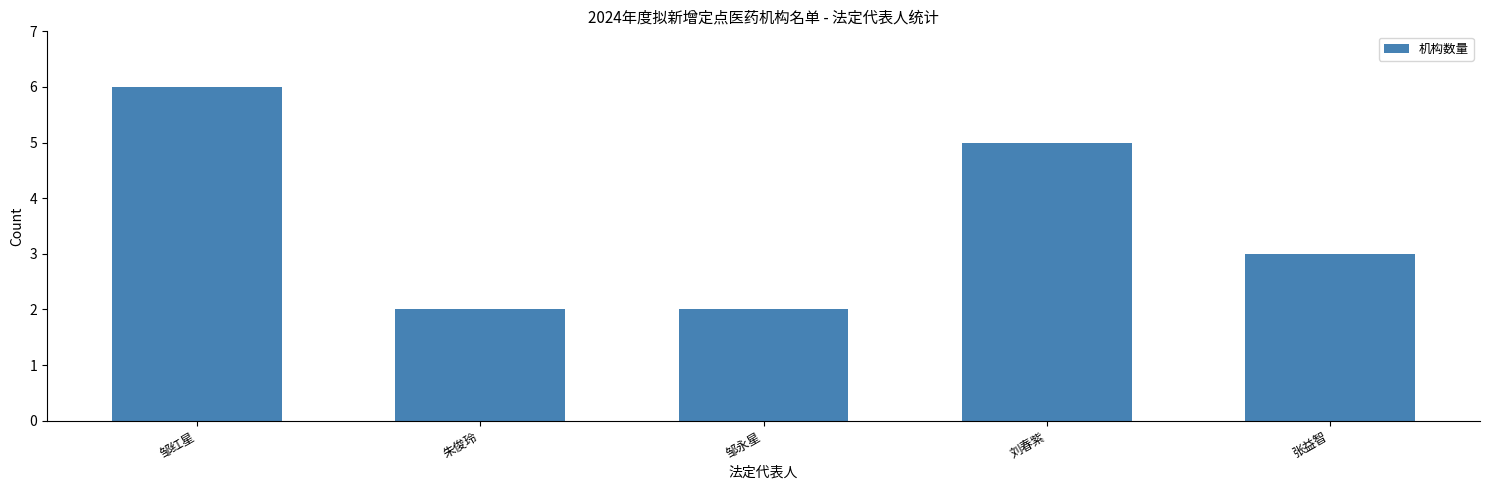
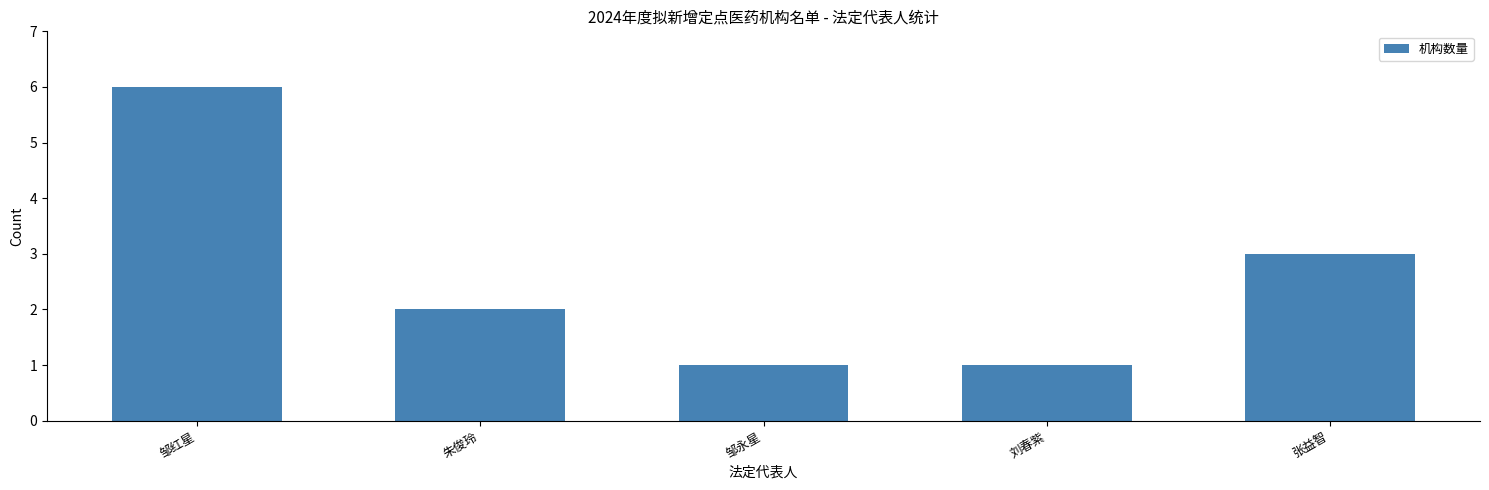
  {
    "邹红星": 6,
    "朱俊玲": 2,
-   "邹永星": 2,
-   "刘春紫": 5,
+   "邹永星": 1,
+   "刘春紫": 1,
    "张益智": 3
  }
